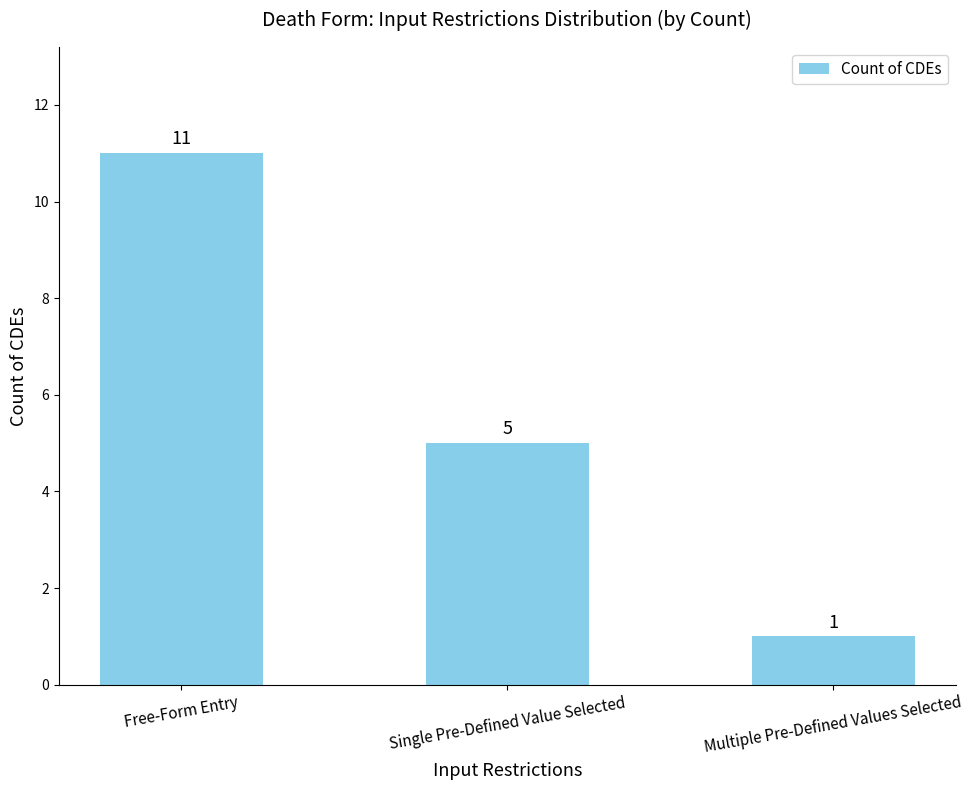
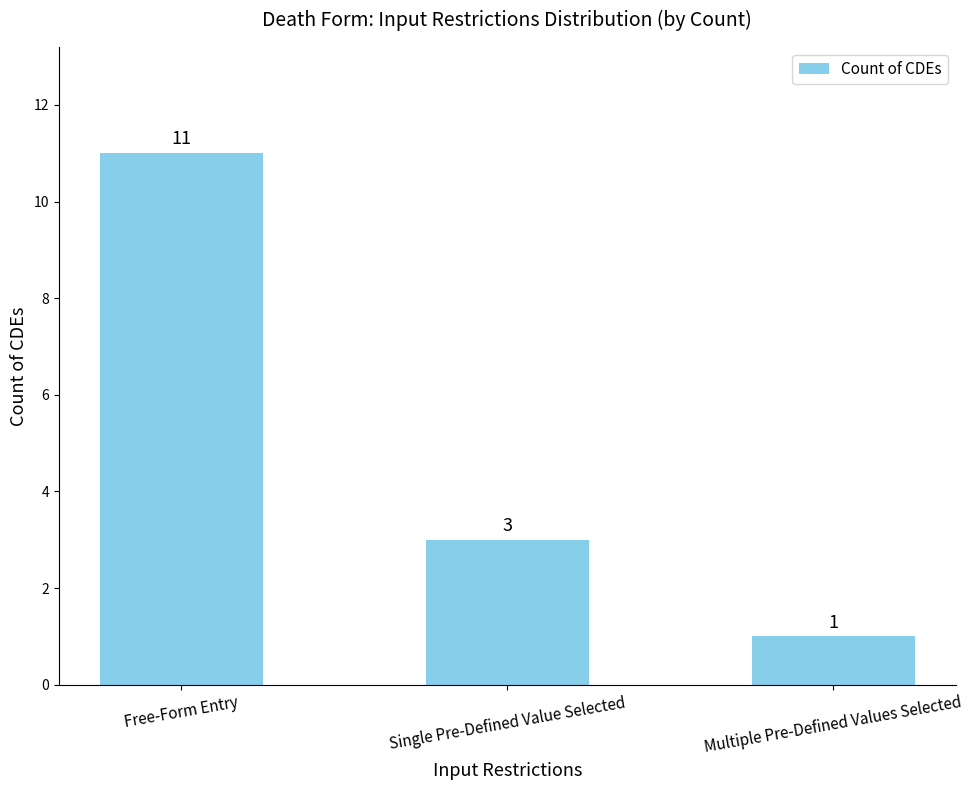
  {
    "Free-Form Entry": 11,
-   "Single Pre-Defined Value Selected": 5,
+   "Single Pre-Defined Value Selected": 3,
    "Multiple Pre-Defined Values Selected": 1
  }
